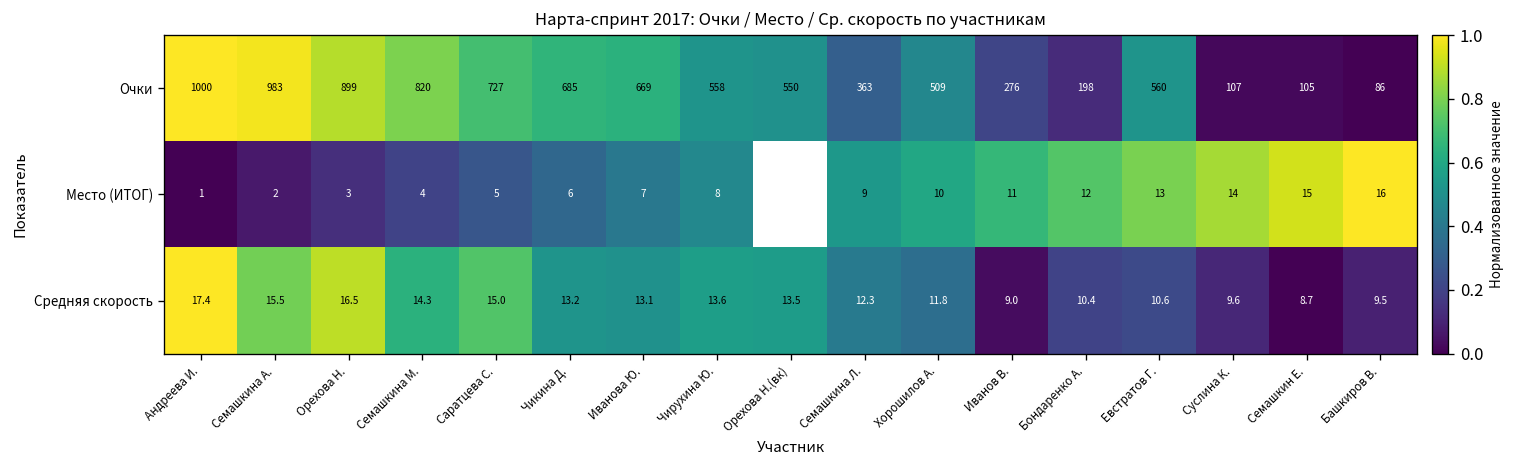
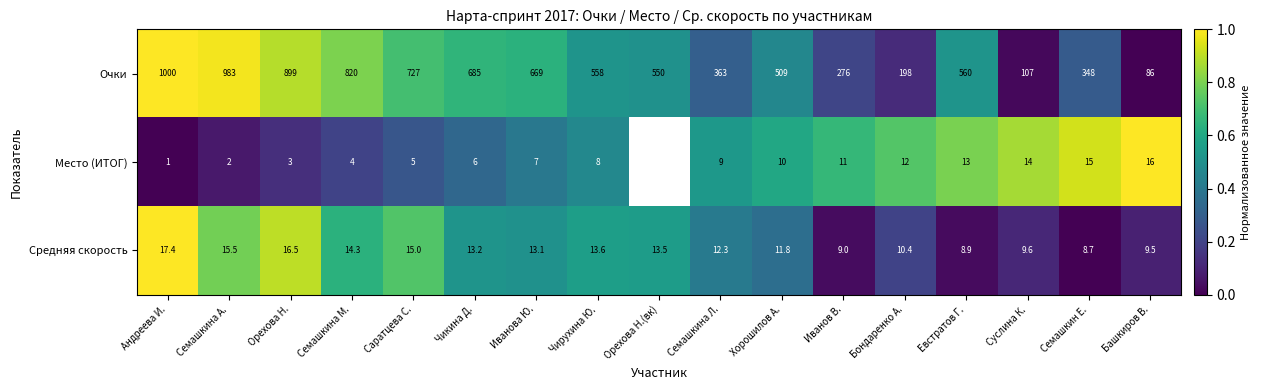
  {
    "Очки": {
      "Андреева И.": 1000,
      "Семашкина А.": 983,
      "Орехова Н.": 899,
      "Семашкина М.": 820,
      "Саратцева С.": 727,
      "Чикина Д.": 685,
      "Иванова Ю.": 669,
      "Чирухина Ю.": 558,
      "Орехова Н.(вк)": 550,
      "Семашкина Л.": 363,
      "Хорошилов А.": 509,
      "Иванов В.": 276,
      "Бондаренко А.": 198,
      "Евстратов Г.": 560,
      "Суслина К.": 107,
-     "Семашкин Е.": 105,
+     "Семашкин Е.": 348,
      "Башкиров В.": 86
    },
    "Место (ИТОГ)": {
      "Андреева И.": 1,
      "Семашкина А.": 2,
      "Орехова Н.": 3,
      "Семашкина М.": 4,
      "Саратцева С.": 5,
      "Чикина Д.": 6,
      "Иванова Ю.": 7,
      "Чирухина Ю.": 8,
      "Семашкина Л.": 9,
      "Хорошилов А.": 10,
      "Иванов В.": 11,
      "Бондаренко А.": 12,
      "Евстратов Г.": 13,
      "Суслина К.": 14,
      "Семашкин Е.": 15,
      "Башкиров В.": 16
    },
    "Средняя скорость": {
      "Андреева И.": 17.4,
      "Семашкина А.": 15.5,
      "Орехова Н.": 16.5,
      "Семашкина М.": 14.3,
      "Саратцева С.": 15.0,
      "Чикина Д.": 13.2,
      "Иванова Ю.": 13.1,
      "Чирухина Ю.": 13.6,
      "Орехова Н.(вк)": 13.5,
      "Семашкина Л.": 12.3,
      "Хорошилов А.": 11.8,
      "Иванов В.": 9.0,
      "Бондаренко А.": 10.4,
-     "Евстратов Г.": 10.6,
+     "Евстратов Г.": 8.9,
      "Суслина К.": 9.6,
      "Семашкин Е.": 8.7,
      "Башкиров В.": 9.5
    }
  }
